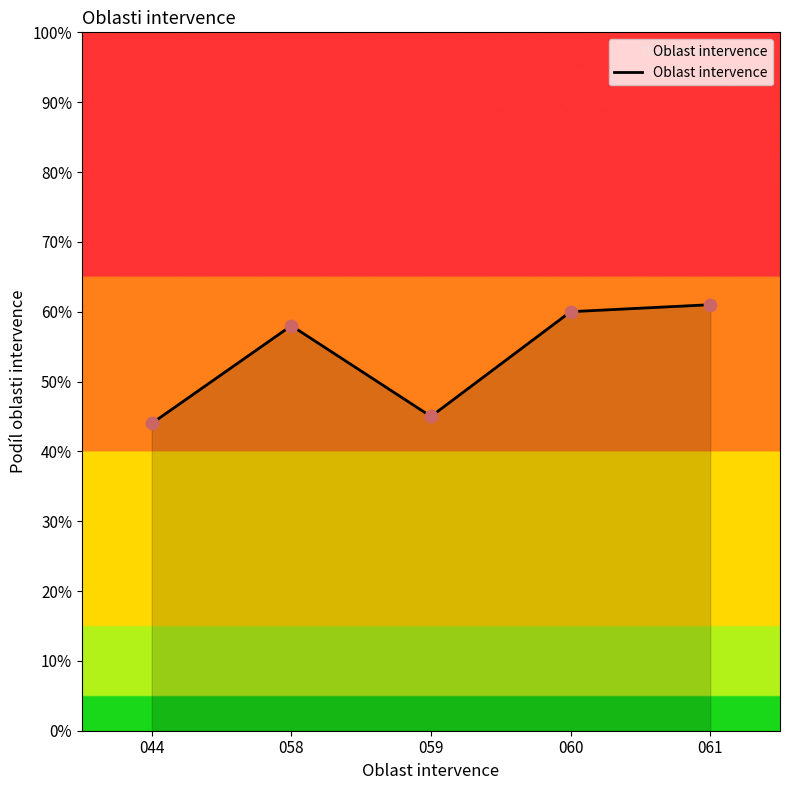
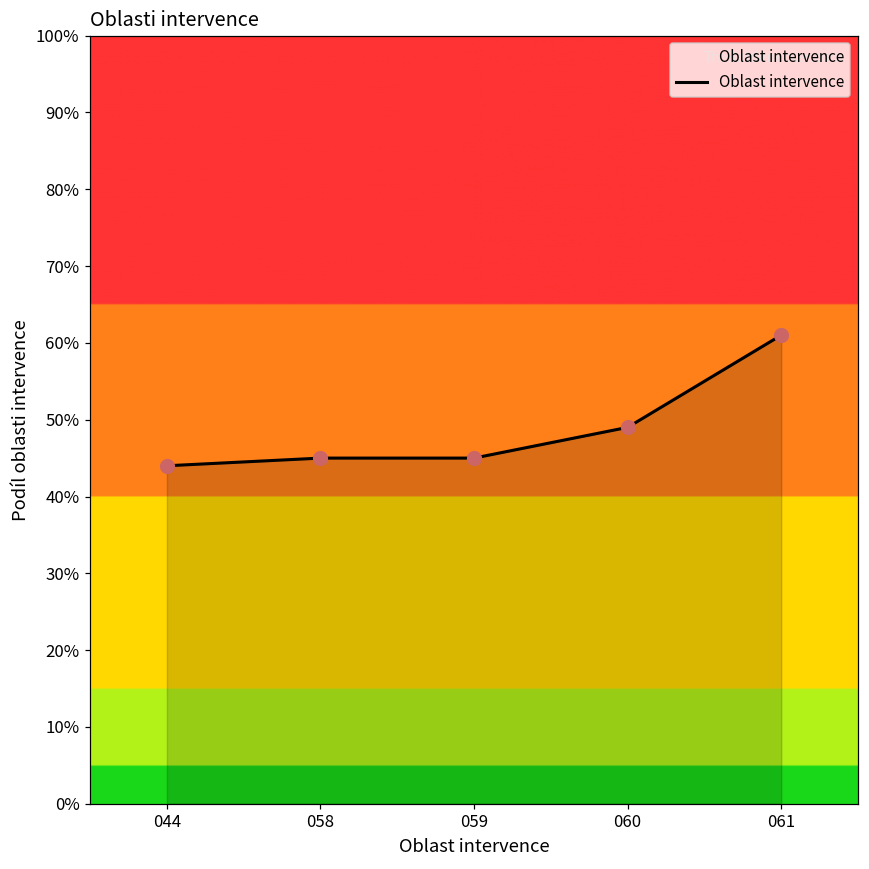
  {
    "044": "44%",
-   "058": "58%",
+   "058": "45%",
    "059": "45%",
-   "060": "60%",
+   "060": "49%",
    "061": "61%"
  }
